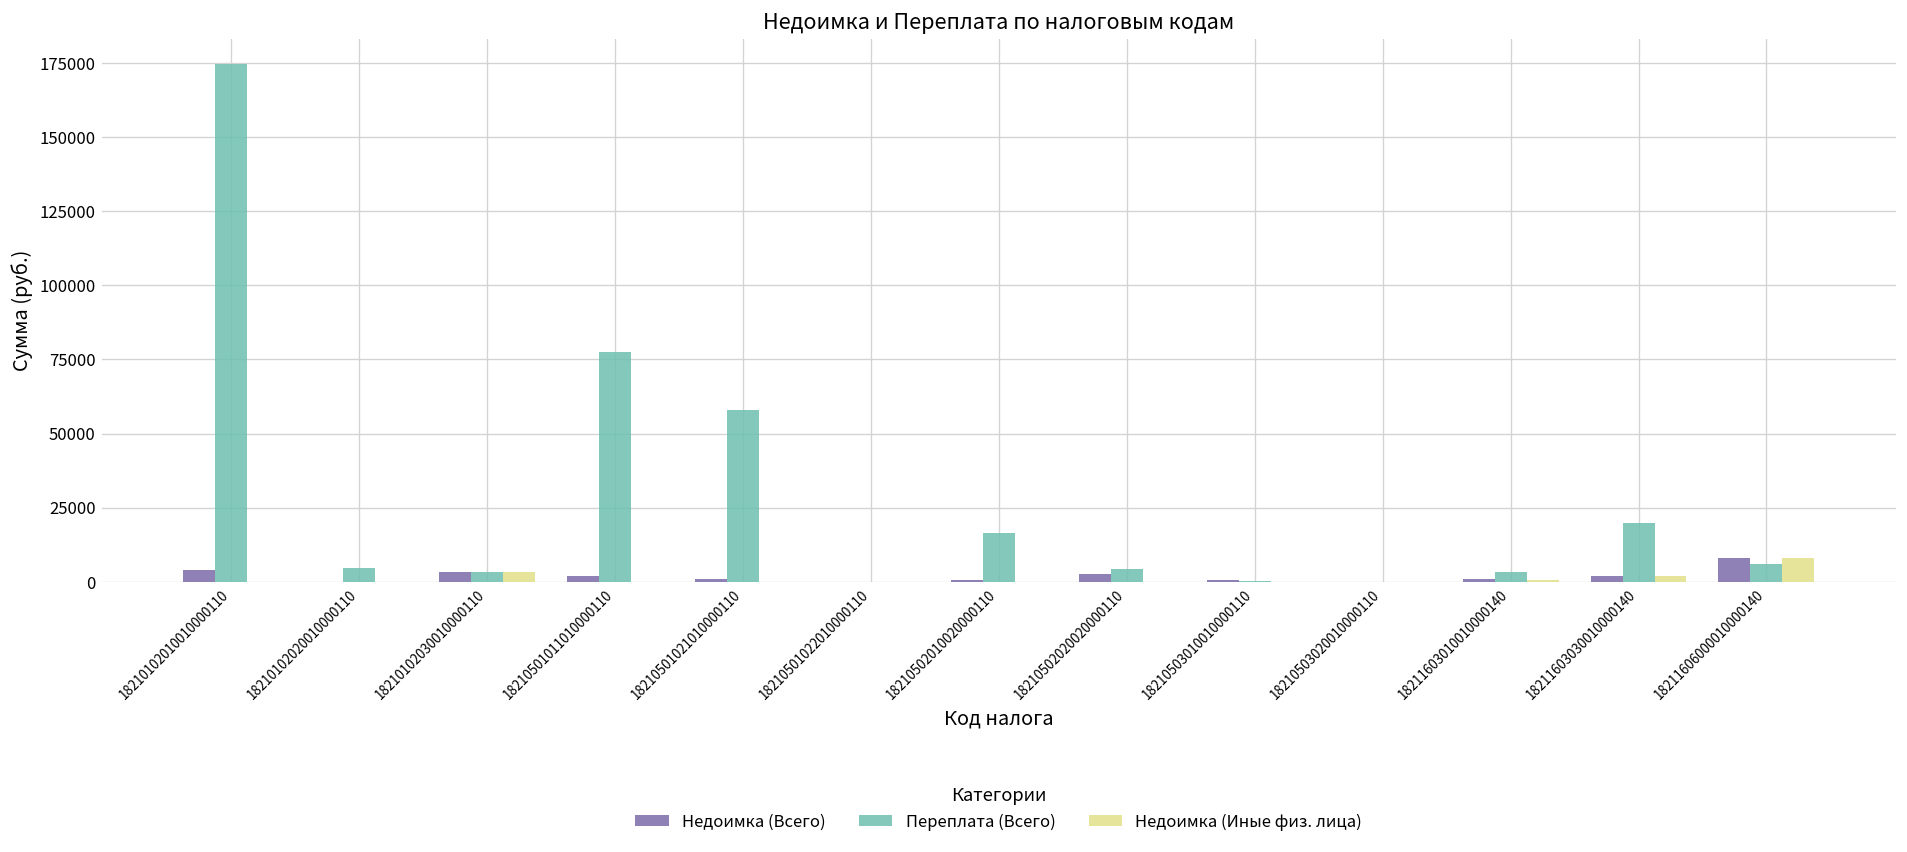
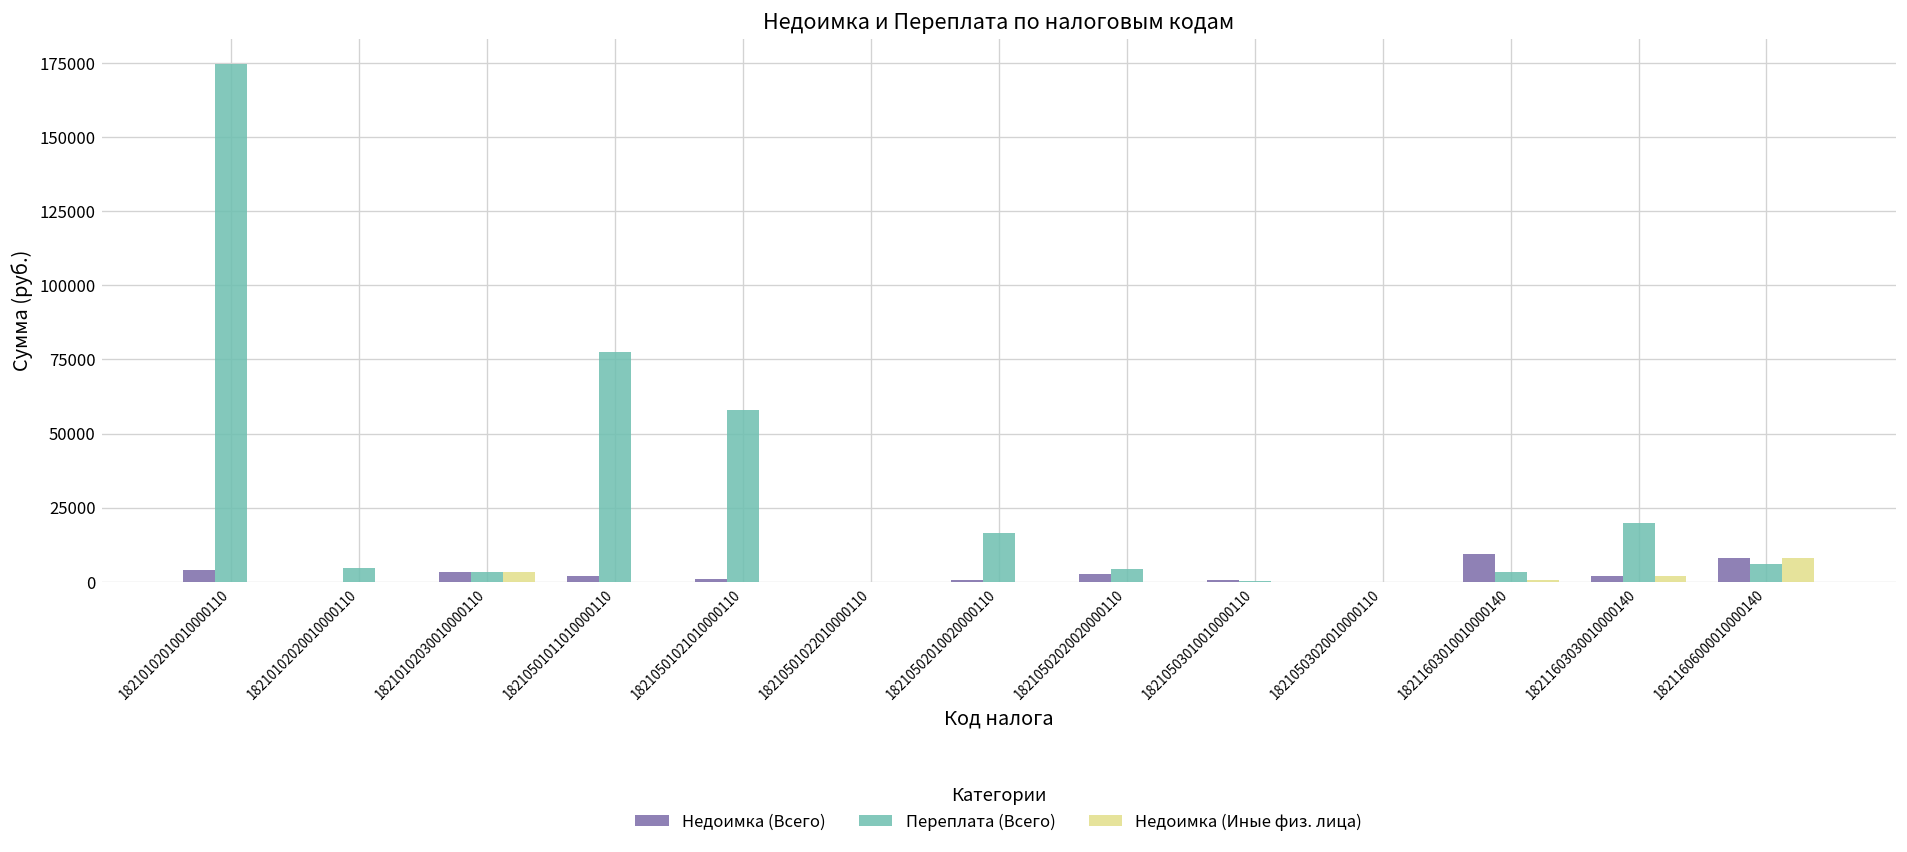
  {
    "Недоимка (Всего)": {
      "18210102010010000110": 4000,
      "18210102030010000110": 3000,
      "18210501011010000110": 2000,
      "18210501021010000110": 1000,
      "18210501022010000110": 0,
      "18210502020020000110": 3000,
      "18210503020010000110": 0,
-     "18211603010010000140": 1000,
+     "18211603010010000140": 9000,
      "18211603030010000140": 2000,
      "18211606000010000140": 8000
    },
    "Переплата (Всего)": {
      "18210102010010000110": 175000,
      "18210102020010000110": 5000,
      "18210102030010000110": 3000,
      "18210501011010000110": 78000,
      "18210501021010000110": 58000,
      "18210502010020000110": 17000,
      "18210502020020000110": 4000,
      "18211603010010000140": 3000,
      "18211603030010000140": 20000,
      "18211606000010000140": 6000
    },
    "Недоимка (Иные физ. лица)": {
      "18210102010010000110": 0,
      "18210102020010000110": 0,
      "18210102030010000110": 3000,
      "18210501011010000110": 0,
      "18210501021010000110": 0,
      "18210501022010000110": 0,
      "18210502010020000110": 0,
      "18210502020020000110": 0,
      "18210503010010000110": 0,
      "18210503020010000110": 0,
      "18211603030010000140": 2000,
      "18211606000010000140": 8000
    }
  }
